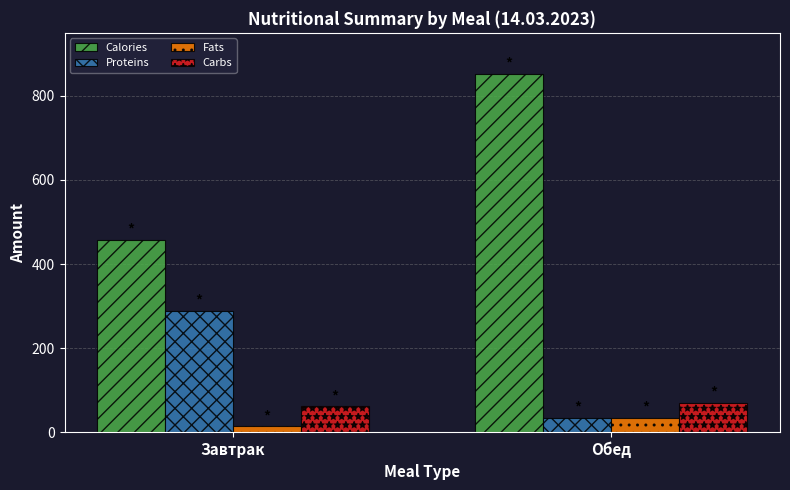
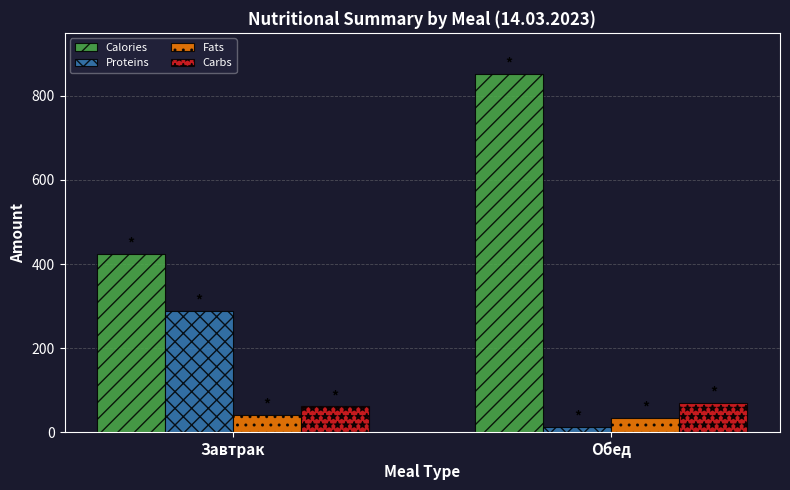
  {
    "Calories": {
-     "Завтрак": 460,
+     "Завтрак": 420,
      "Обед": 850
    },
    "Proteins": {
      "Завтрак": 290,
-     "Обед": 30
+     "Обед": 10
    },
    "Fats": {
-     "Завтрак": 10,
+     "Завтрак": 40,
      "Обед": 30
    },
    "Carbs": {
      "Завтрак": 60,
      "Обед": 70
    }
  }
